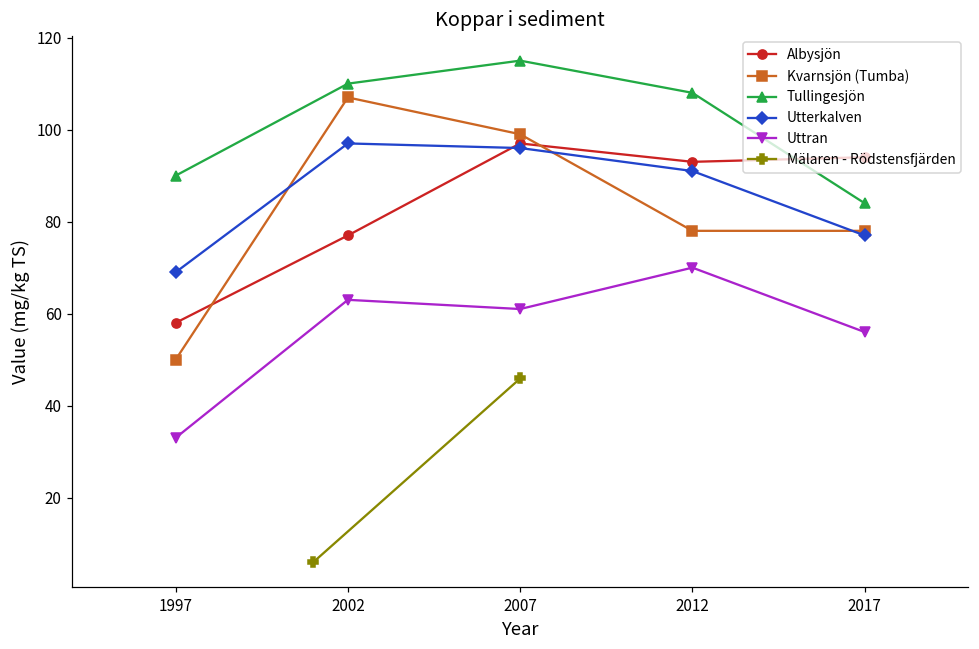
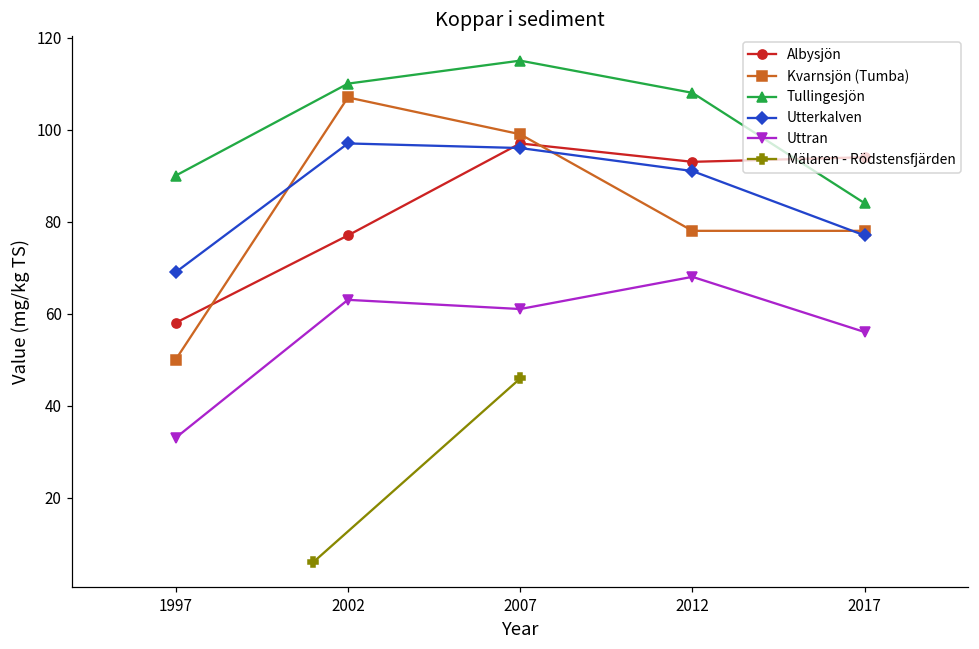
  {
    "Albysjön": {
      "1997": 58,
      "2002": 77,
      "2007": 97,
      "2012": 93
    },
    "Kvarnsjön (Tumba)": {
      "1997": 50,
      "2002": 107,
      "2007": 99,
      "2012": 78,
      "2017": 78
    },
    "Tullingesjön": {
      "1997": 90,
      "2002": 110,
      "2007": 115,
      "2012": 108,
      "2017": 84
    },
    "Utterkalven": {
      "1997": 69,
      "2002": 97,
      "2007": 96,
      "2012": 91,
      "2017": 77
    },
    "Uttran": {
      "1997": 33,
      "2002": 63,
      "2007": 61,
-     "2012": 70,
+     "2012": 68,
      "2017": 56
    },
    "Mälaren - Rödstensfjärden": {
      "2007": 46
    }
  }
